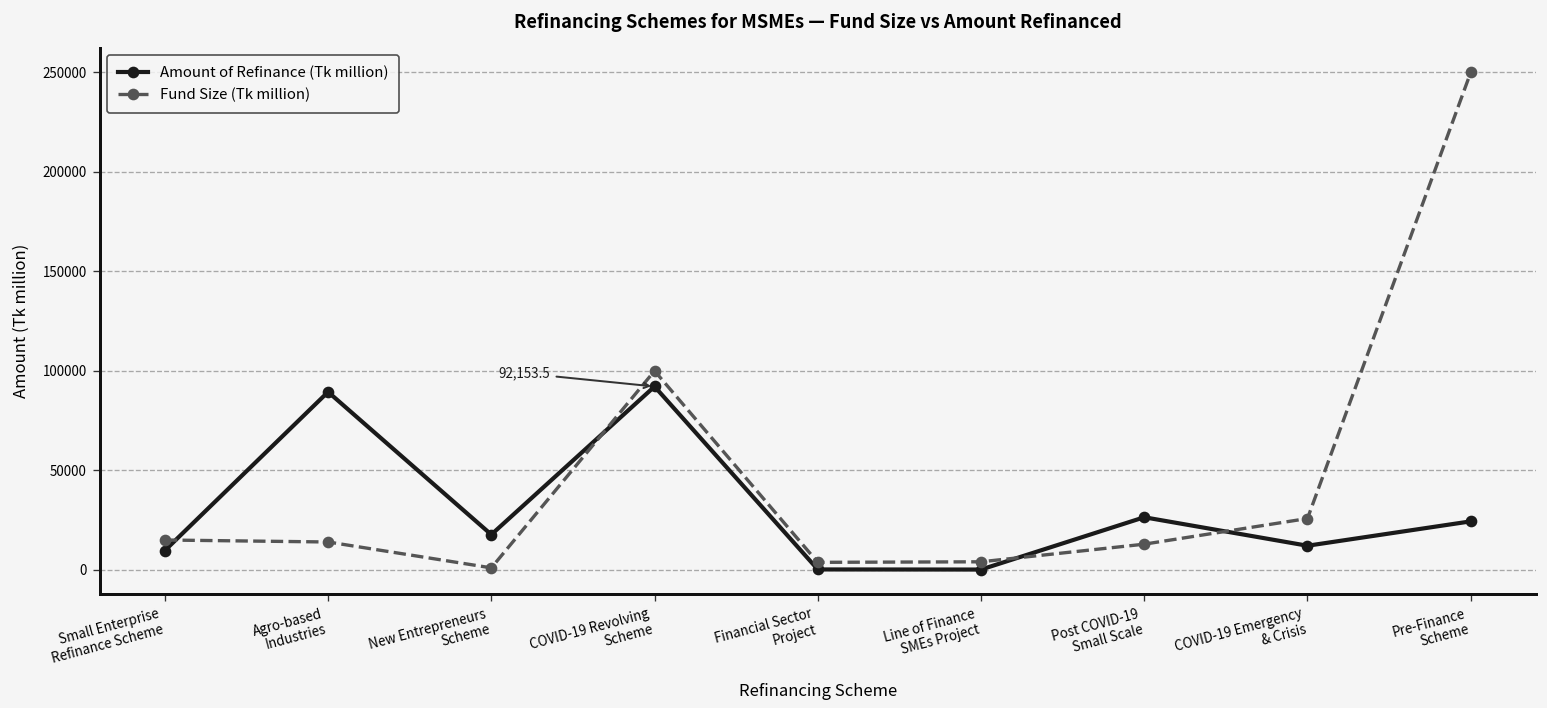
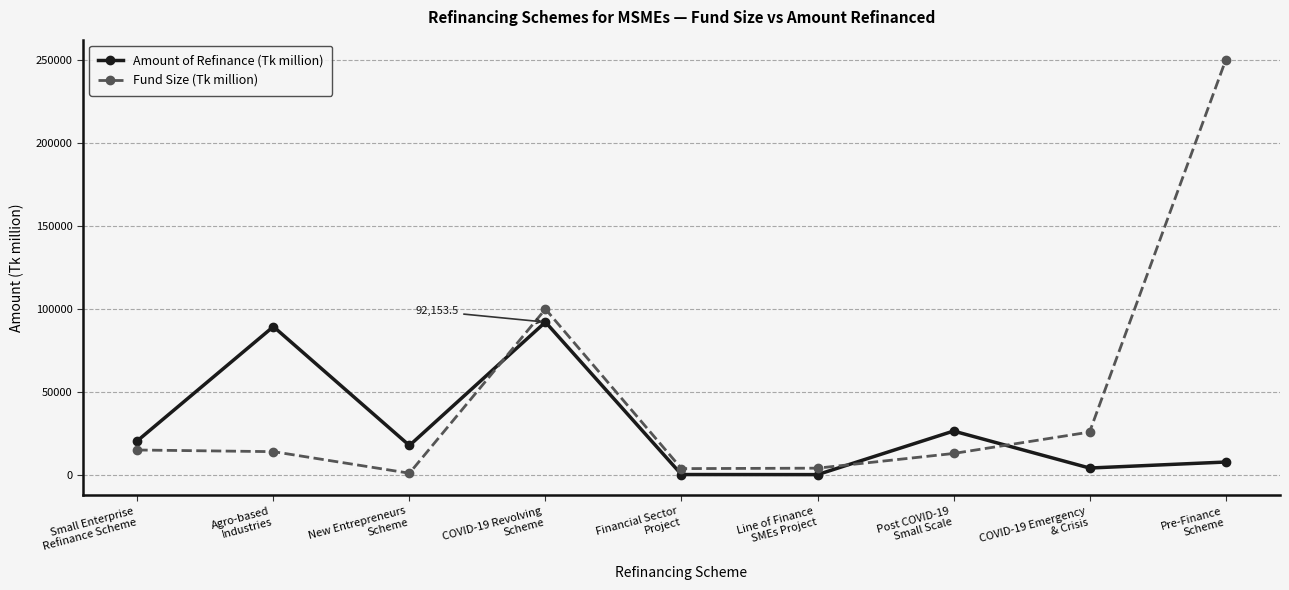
  {
    "Amount of Refinance (Tk million)": {
-     "Small Enterprise Refinance Scheme": 10000,
+     "Small Enterprise Refinance Scheme": 21000,
      "Agro-based Industries": 89000,
      "New Entrepreneurs Scheme": 18000,
      "Financial Sector Project": 0,
      "Line of Finance SMEs Project": 0,
      "Post COVID-19 Small Scale": 26000,
-     "COVID-19 Emergency & Crisis": 12000,
-     "Pre-Finance Scheme": 24000
+     "COVID-19 Emergency & Crisis": 4000,
+     "Pre-Finance Scheme": 8000
    },
    "Fund Size (Tk million)": {
      "Small Enterprise Refinance Scheme": 15000,
      "Agro-based Industries": 14000,
      "New Entrepreneurs Scheme": 1000,
      "Financial Sector Project": 4000,
      "Line of Finance SMEs Project": 4000,
      "Post COVID-19 Small Scale": 13000,
      "COVID-19 Emergency & Crisis": 26000,
      "Pre-Finance Scheme": 250000
    }
  }
